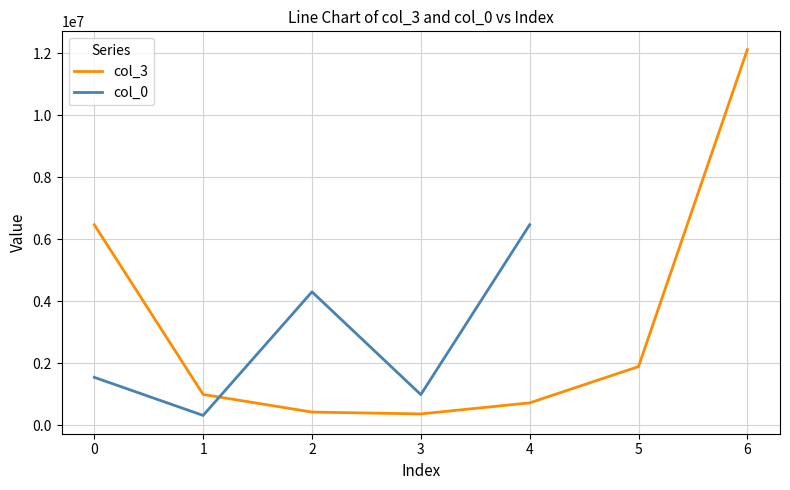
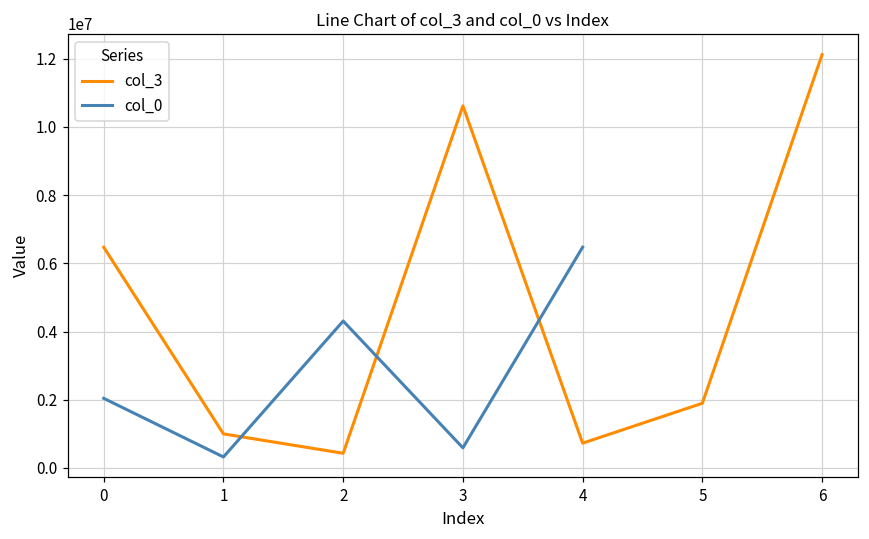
  {
    "col_3": {
      "0": 6500000,
      "1": 1000000,
      "2": 400000,
-     "3": 400000,
+     "3": 10600000,
      "4": 700000,
      "5": 1900000,
      "6": 12100000
    },
    "col_0": {
-     "0": 1500000,
+     "0": 2000000,
      "1": 300000,
      "2": 4300000,
-     "3": 1000000,
+     "3": 600000,
      "4": 6500000
    }
  }
